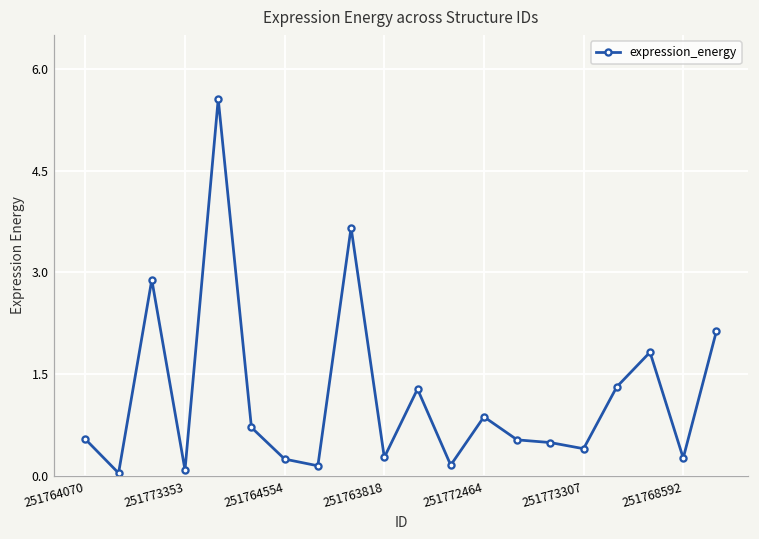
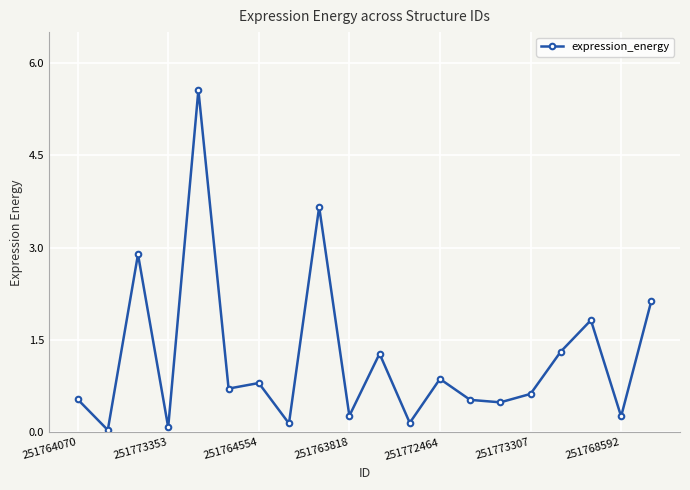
  {
    "251764070": 0.5,
    "251773353": 0.1,
-   "251764554": 0.2,
+   "251764554": 0.8,
    "251763818": 0.3,
    "251772464": 0.9,
-   "251773307": 0.4,
+   "251773307": 0.6,
    "251768592": 0.3
  }
